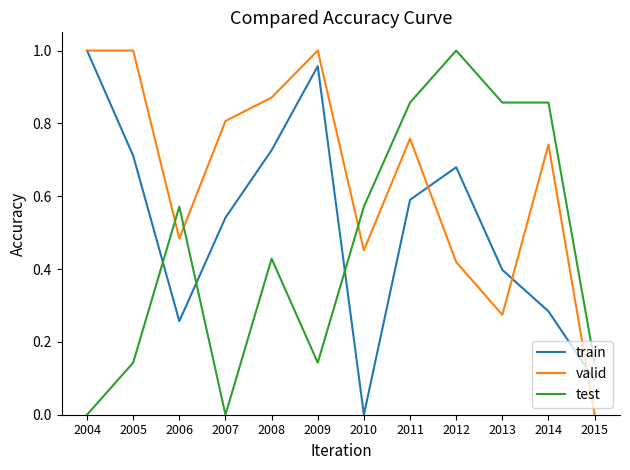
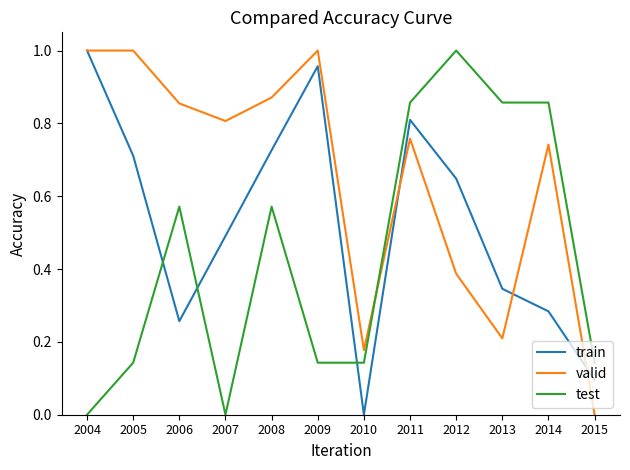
  {
    "train": {
      "2005": 0.71,
      "2006": 0.26,
-     "2007": 0.54,
+     "2007": 0.49,
      "2008": 0.73,
      "2009": 0.96,
      "2010": 0.00,
-     "2011": 0.59,
-     "2012": 0.68,
-     "2013": 0.40,
+     "2011": 0.81,
+     "2012": 0.65,
+     "2013": 0.35,
      "2014": 0.28
    },
    "valid": {
      "2005": 1.00,
-     "2006": 0.48,
+     "2006": 0.85,
      "2007": 0.81,
      "2008": 0.87,
      "2009": 1.00,
-     "2010": 0.45,
+     "2010": 0.18,
      "2011": 0.76,
-     "2012": 0.42,
-     "2013": 0.27,
+     "2012": 0.39,
+     "2013": 0.21,
      "2014": 0.74,
      "2015": 0.00
    },
    "test": {
      "2004": 0.00,
      "2005": 0.14,
      "2006": 0.57,
      "2007": 0.00,
-     "2008": 0.43,
+     "2008": 0.57,
      "2009": 0.14,
-     "2010": 0.57,
+     "2010": 0.14,
      "2011": 0.86,
      "2012": 1.00,
      "2013": 0.86,
      "2014": 0.86
    }
  }
